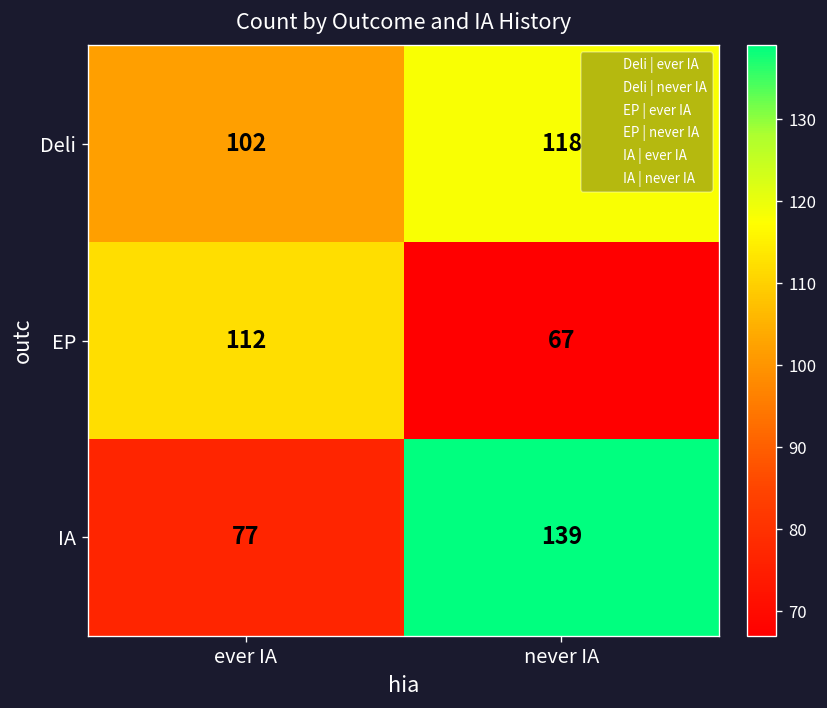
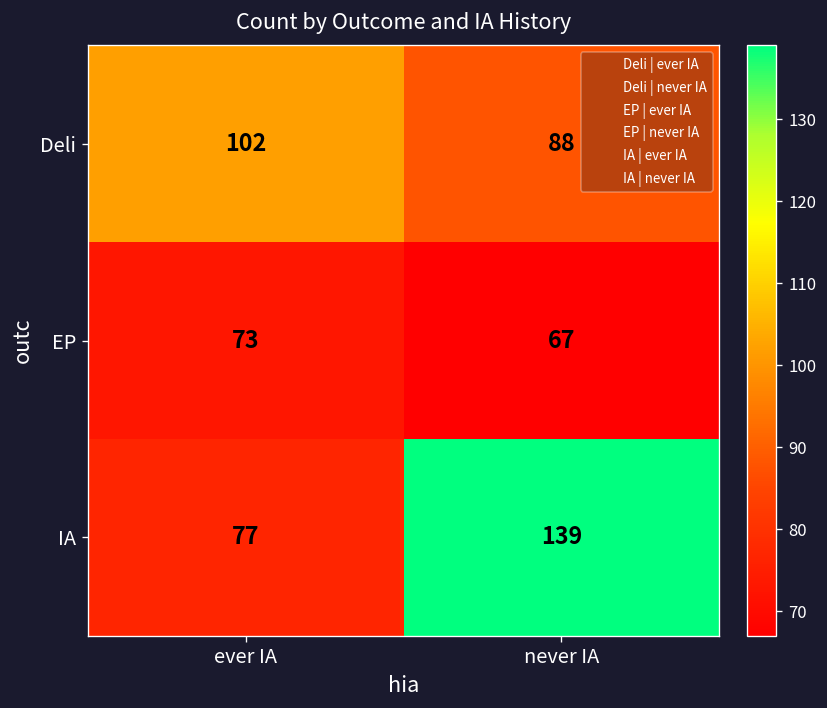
  {
    "Deli": {
      "ever IA": 102,
-     "never IA": 118
+     "never IA": 88
    },
    "EP": {
-     "ever IA": 112,
+     "ever IA": 73,
      "never IA": 67
    },
    "IA": {
      "ever IA": 77,
      "never IA": 139
    }
  }
